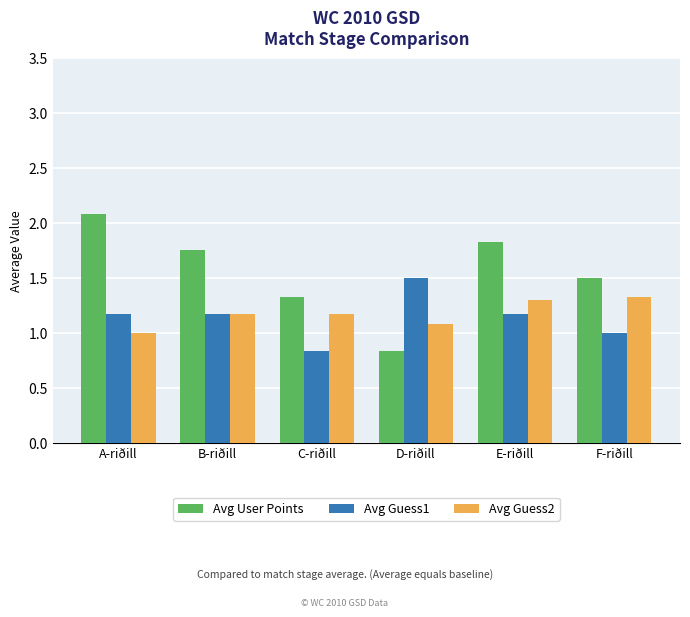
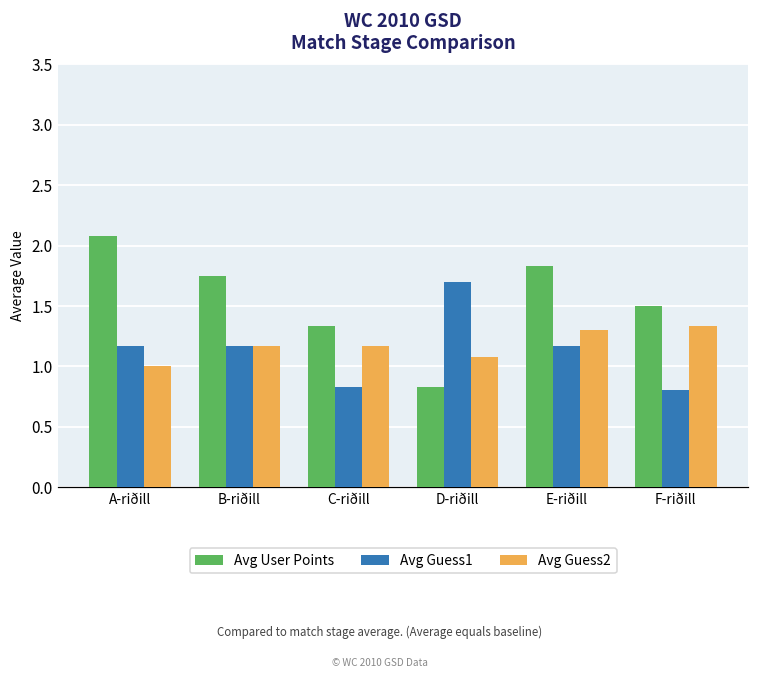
  {
    "Avg User Points": {
      "A-riðill": 2.1,
      "B-riðill": 1.75,
      "C-riðill": 1.33,
      "D-riðill": 0.83,
      "E-riðill": 1.83,
      "F-riðill": 1.5
    },
    "Avg Guess1": {
      "A-riðill": 1.17,
      "B-riðill": 1.17,
      "C-riðill": 0.83,
-     "D-riðill": 1.5,
+     "D-riðill": 1.7,
      "E-riðill": 1.17,
-     "F-riðill": 1.0
+     "F-riðill": 0.8
    },
    "Avg Guess2": {
      "A-riðill": 1.0,
      "B-riðill": 1.17,
      "C-riðill": 1.17,
      "D-riðill": 1.1,
      "E-riðill": 1.3,
      "F-riðill": 1.33
    }
  }
